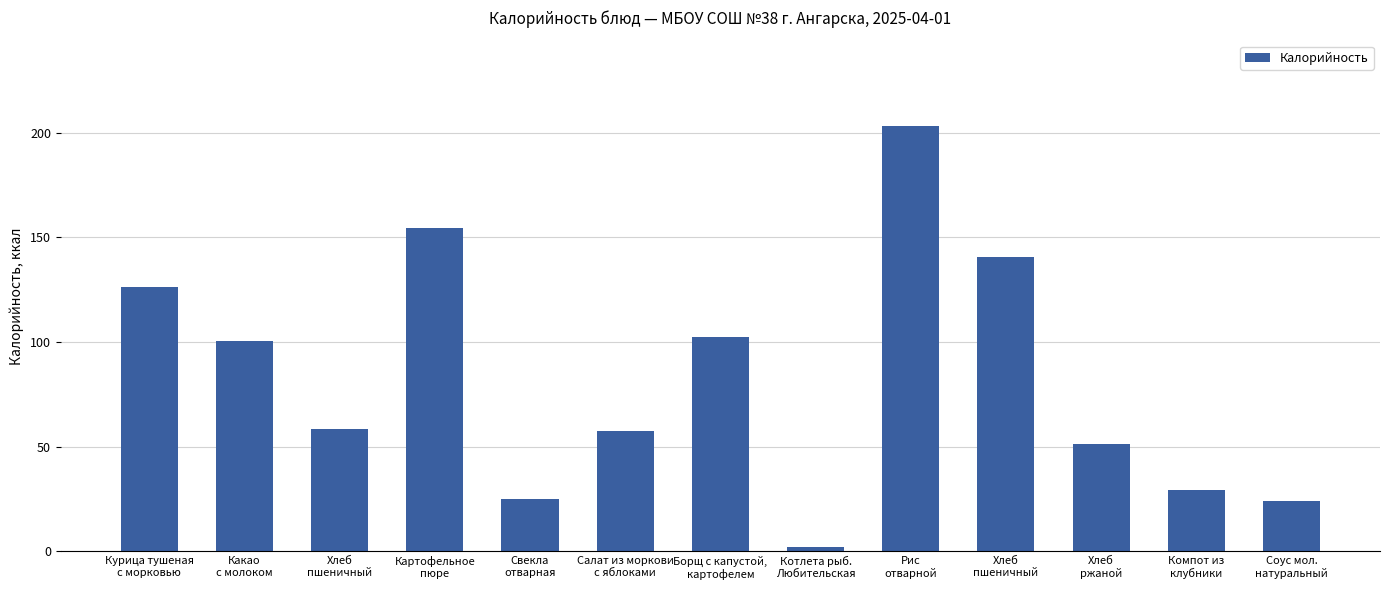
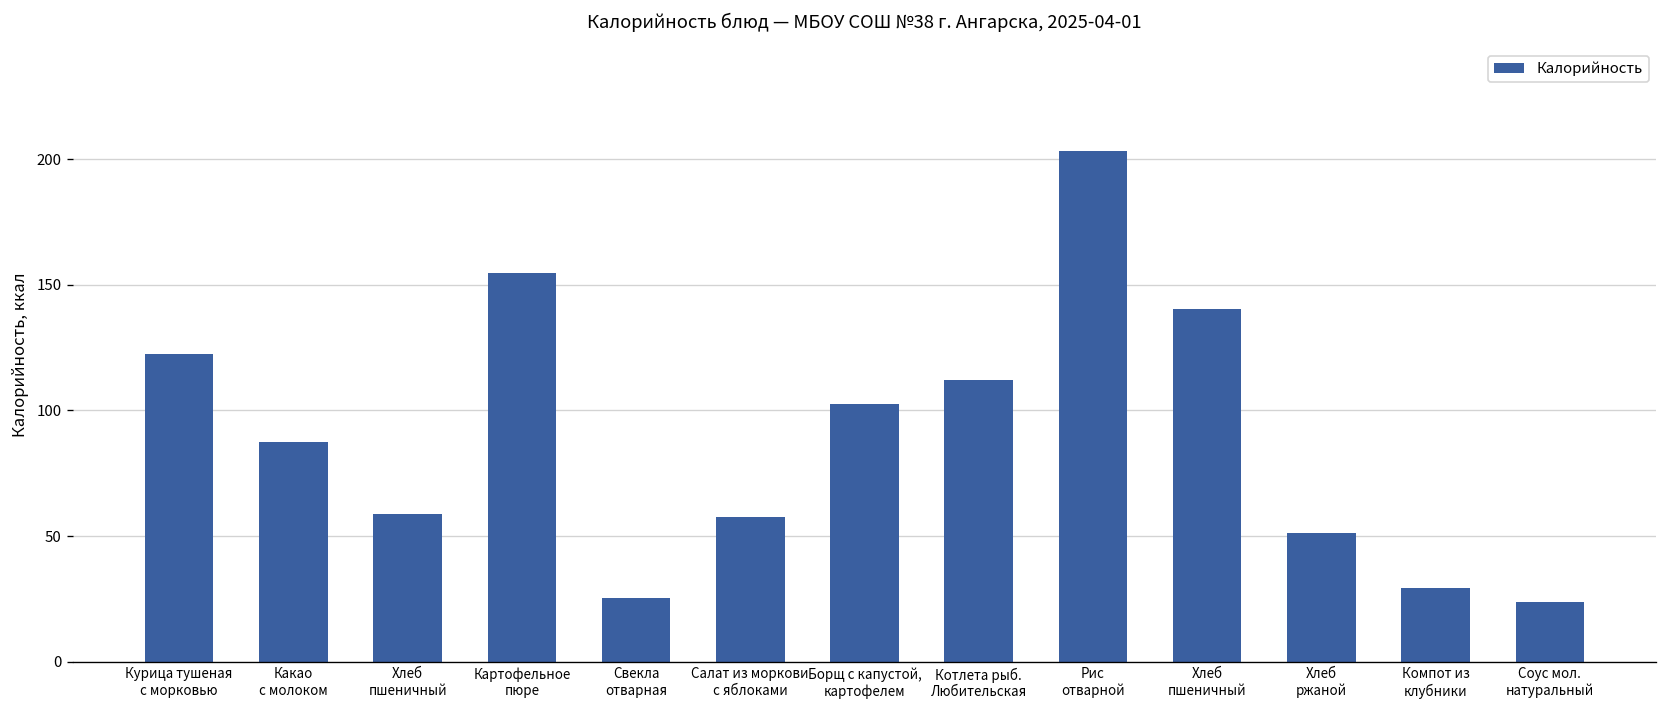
  {
-   "Курица тушеная с морковью": 126,
-   "Какао с молоком": 100,
+   "Курица тушеная с морковью": 122,
+   "Какао с молоком": 88,
    "Картофельное пюре": 155,
    "Свекла отварная": 25,
    "Салат из моркови с яблоками": 58,
    "Борщ с капустой, картофелем": 103,
-   "Котлета рыб. Любительская": 2,
+   "Котлета рыб. Любительская": 112,
    "Рис отварной": 204,
    "Хлеб ржаной": 51,
    "Компот из клубники": 29,
    "Соус мол. натуральный": 24
  }
